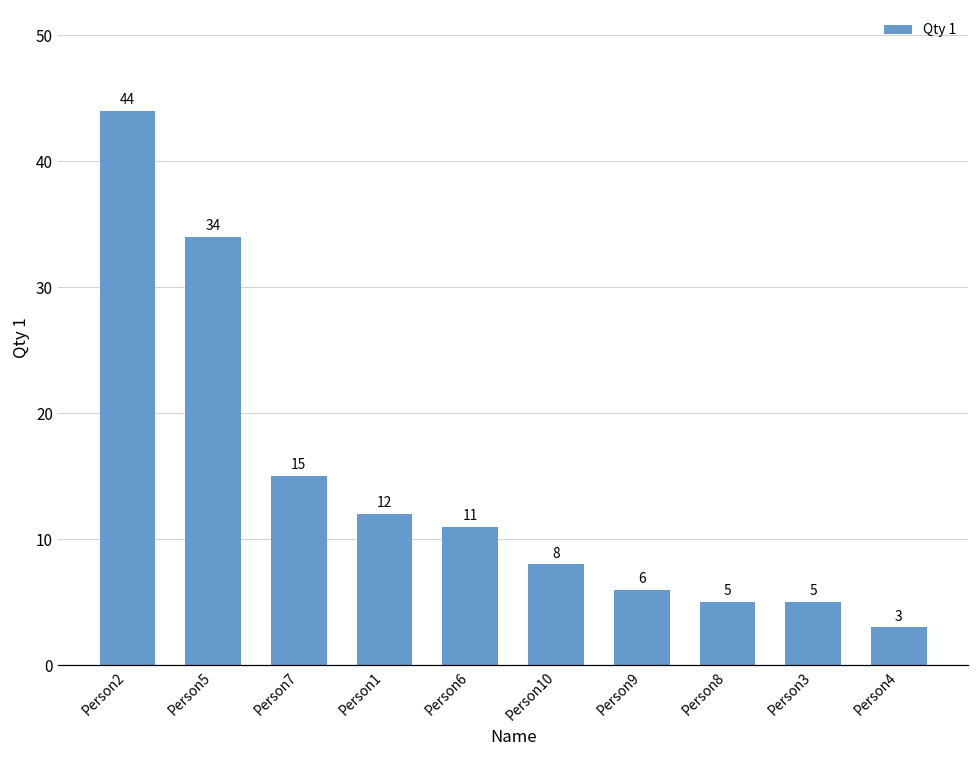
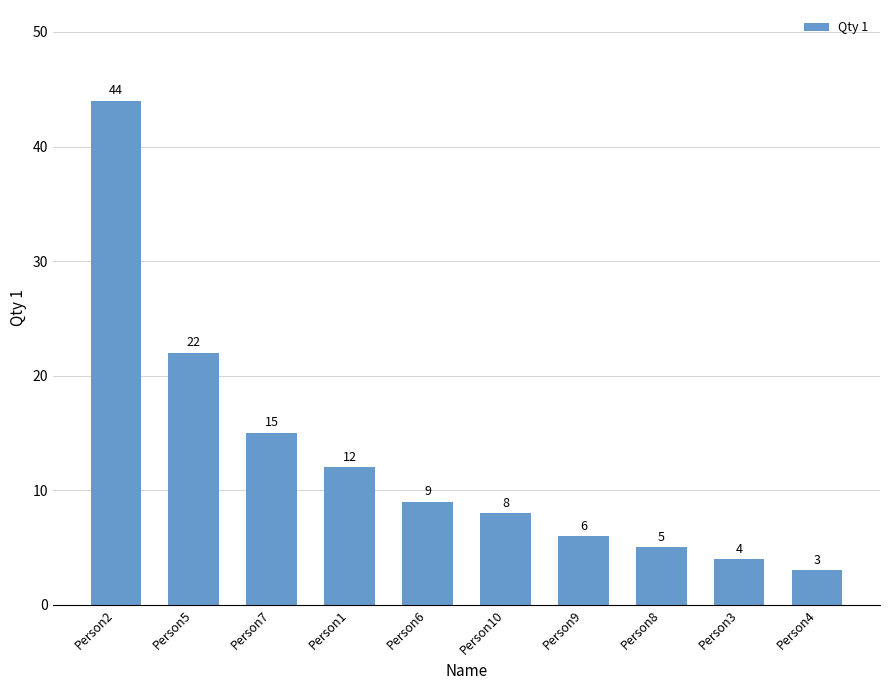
  {
    "Person2": 44,
-   "Person5": 34,
+   "Person5": 22,
    "Person7": 15,
    "Person1": 12,
-   "Person6": 11,
+   "Person6": 9,
    "Person10": 8,
    "Person9": 6,
    "Person8": 5,
-   "Person3": 5,
+   "Person3": 4,
    "Person4": 3
  }
